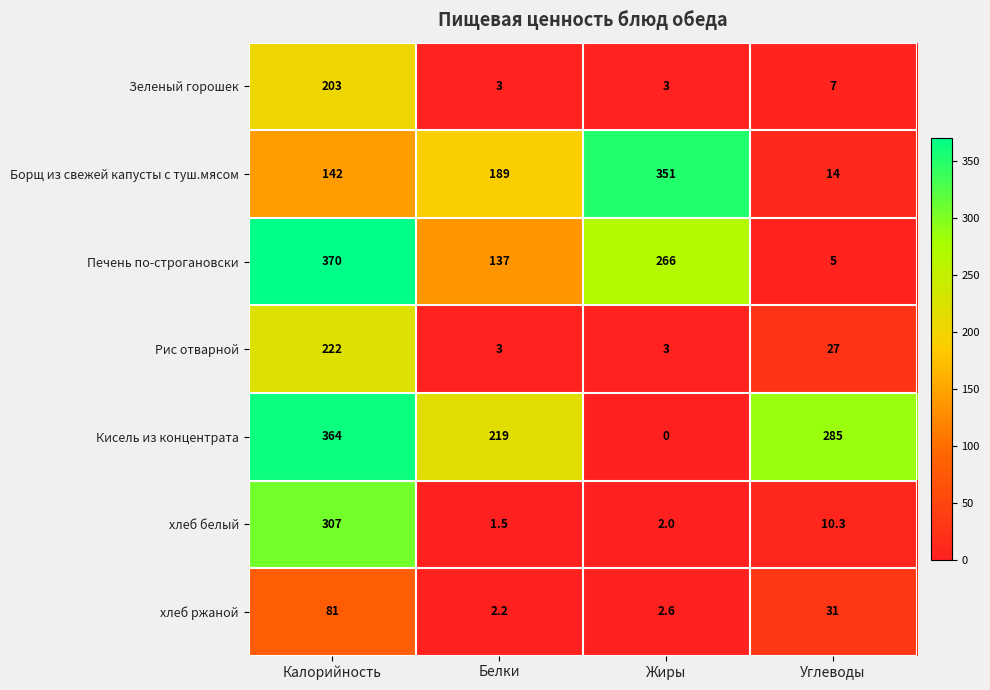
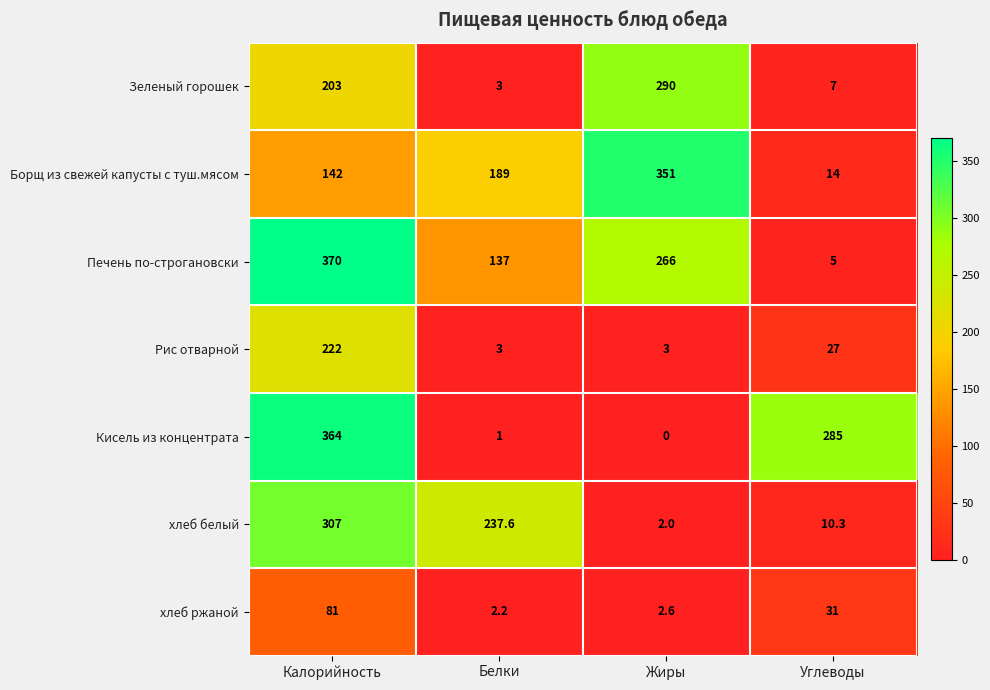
  {
    "Зеленый горошек": {
      "Калорийность": 203,
      "Белки": 3,
-     "Жиры": 3,
+     "Жиры": 290,
      "Углеводы": 7
    },
    "Борщ из свежей капусты с туш.мясом": {
      "Калорийность": 142,
      "Белки": 189,
      "Жиры": 351,
      "Углеводы": 14
    },
    "Печень по-строгановски": {
      "Калорийность": 370,
      "Белки": 137,
      "Жиры": 266,
      "Углеводы": 5
    },
    "Рис отварной": {
      "Калорийность": 222,
      "Белки": 3,
      "Жиры": 3,
      "Углеводы": 27
    },
    "Кисель из концентрата": {
      "Калорийность": 364,
-     "Белки": 219,
+     "Белки": 1,
      "Жиры": 0,
      "Углеводы": 285
    },
    "хлеб белый": {
      "Калорийность": 307,
-     "Белки": 1.5,
+     "Белки": 237.6,
      "Жиры": 2.0,
      "Углеводы": 10.3
    },
    "хлеб ржаной": {
      "Калорийность": 81,
      "Белки": 2.2,
      "Жиры": 2.6,
      "Углеводы": 31
    }
  }
